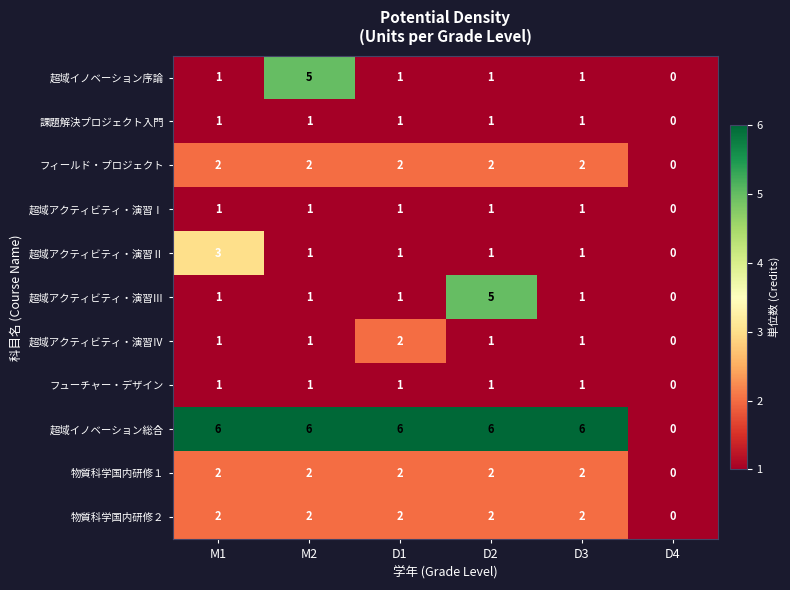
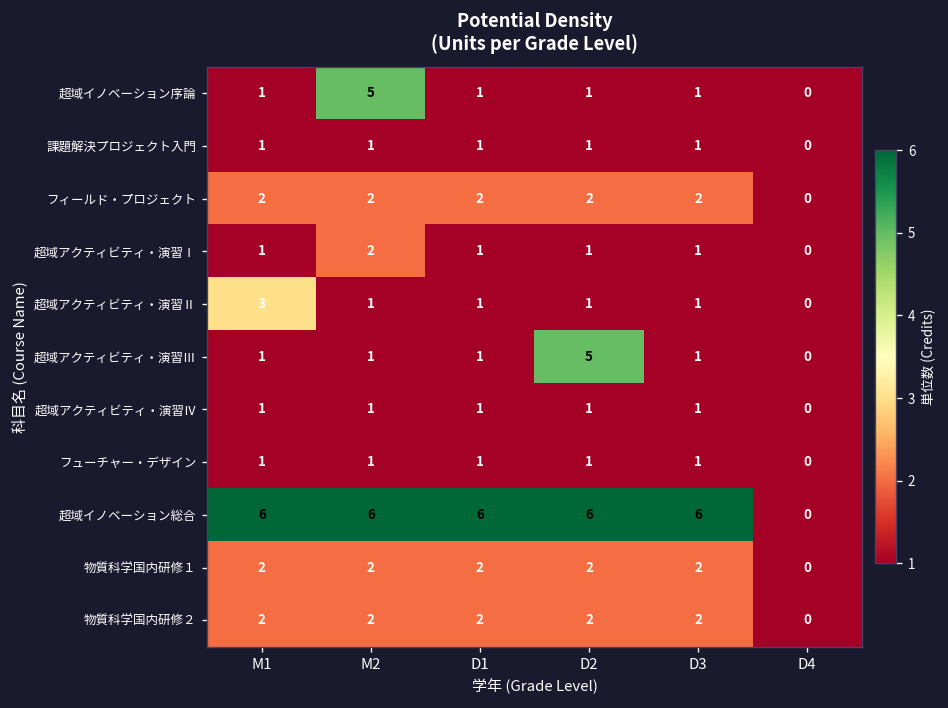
  {
    "超域イノベーション序論": {
      "M1": 1,
      "M2": 5,
      "D1": 1,
      "D2": 1,
      "D3": 1,
      "D4": 0
    },
    "課題解決プロジェクト入門": {
      "M1": 1,
      "M2": 1,
      "D1": 1,
      "D2": 1,
      "D3": 1,
      "D4": 0
    },
    "フィールド・プロジェクト": {
      "M1": 2,
      "M2": 2,
      "D1": 2,
      "D2": 2,
      "D3": 2,
      "D4": 0
    },
    "超域アクティビティ・演習Ⅰ": {
      "M1": 1,
-     "M2": 1,
+     "M2": 2,
      "D1": 1,
      "D2": 1,
      "D3": 1,
      "D4": 0
    },
    "超域アクティビティ・演習Ⅱ": {
      "M1": 3,
      "M2": 1,
      "D1": 1,
      "D2": 1,
      "D3": 1,
      "D4": 0
    },
    "超域アクティビティ・演習Ⅲ": {
      "M1": 1,
      "M2": 1,
      "D1": 1,
      "D2": 5,
      "D3": 1,
      "D4": 0
    },
    "超域アクティビティ・演習Ⅳ": {
      "M1": 1,
      "M2": 1,
-     "D1": 2,
+     "D1": 1,
      "D2": 1,
      "D3": 1,
      "D4": 0
    },
    "フューチャー・デザイン": {
      "M1": 1,
      "M2": 1,
      "D1": 1,
      "D2": 1,
      "D3": 1,
      "D4": 0
    },
    "超域イノベーション総合": {
      "M1": 6,
      "M2": 6,
      "D1": 6,
      "D2": 6,
      "D3": 6,
      "D4": 0
    },
    "物質科学国内研修１": {
      "M1": 2,
      "M2": 2,
      "D1": 2,
      "D2": 2,
      "D3": 2,
      "D4": 0
    },
    "物質科学国内研修２": {
      "M1": 2,
      "M2": 2,
      "D1": 2,
      "D2": 2,
      "D3": 2,
      "D4": 0
    }
  }
